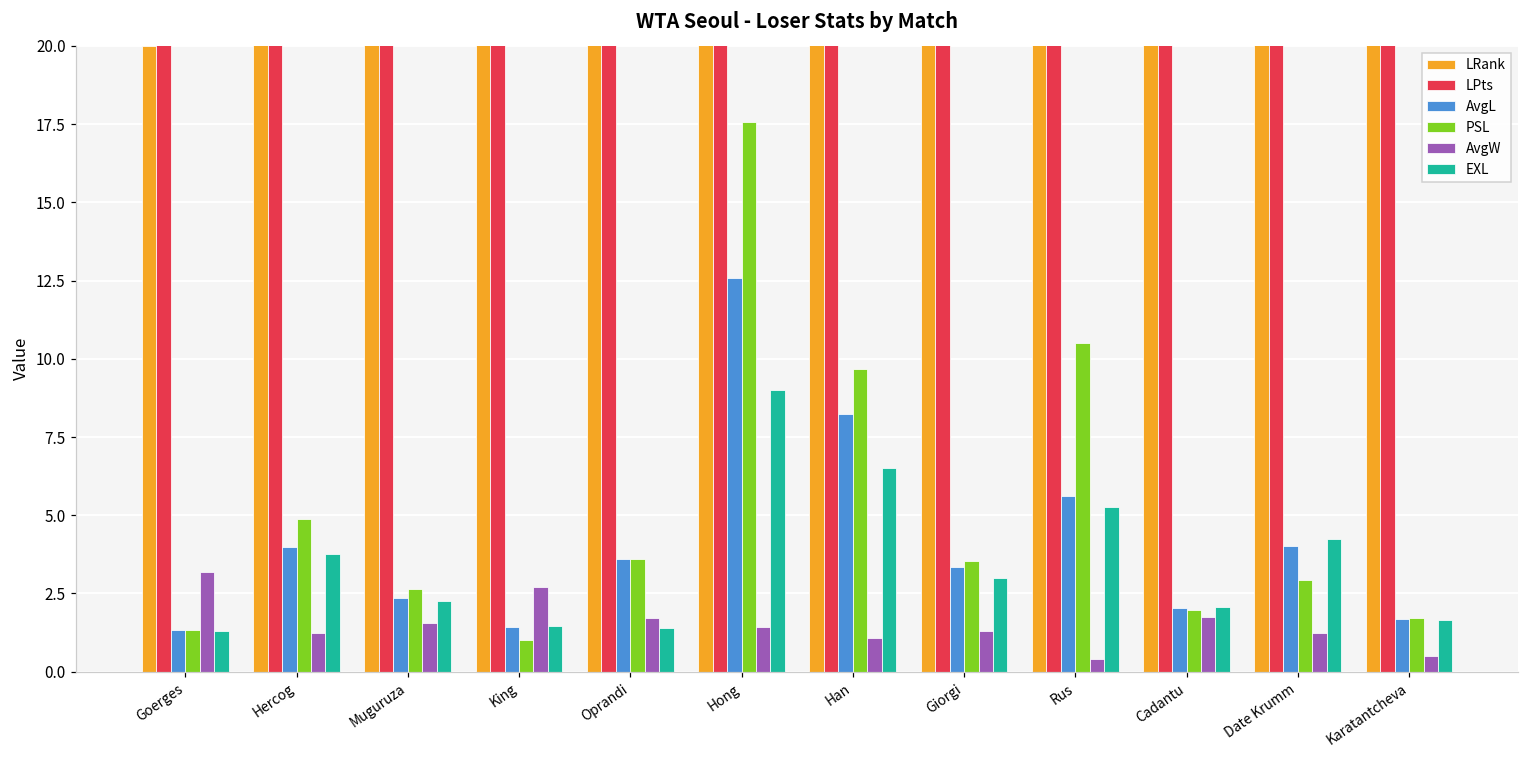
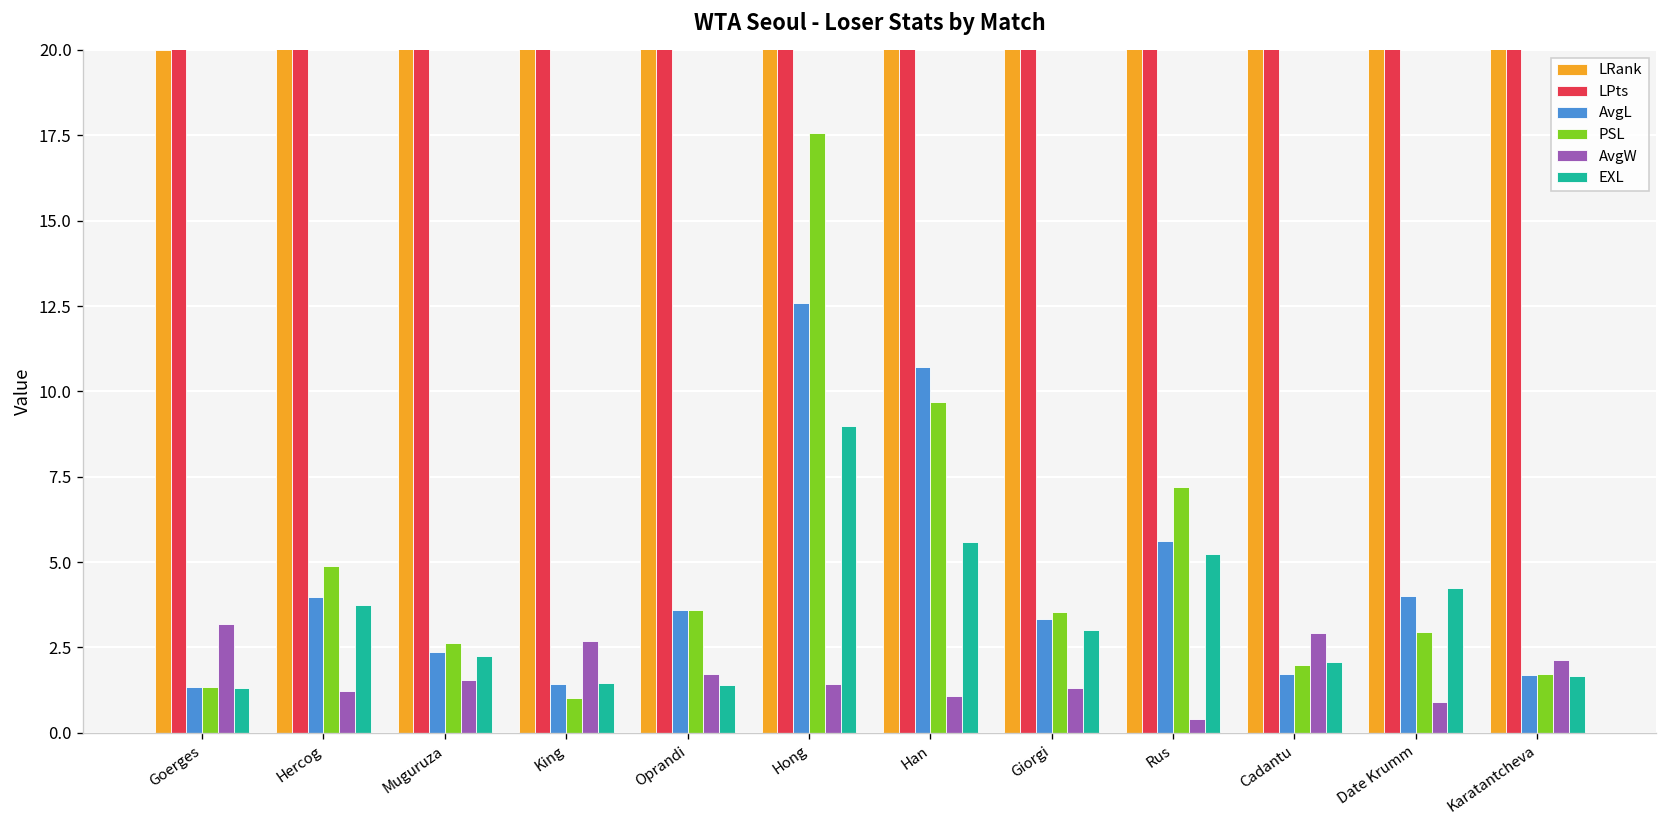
  {
    "LRank": {
      "Goerges": 20.0
    },
    "AvgL": {
      "Goerges": 1.3,
      "Hercog": 4.0,
      "Muguruza": 2.4,
      "King": 1.4,
      "Oprandi": 3.6,
      "Hong": 12.6,
-     "Han": 8.2,
+     "Han": 10.7,
      "Giorgi": 3.3,
      "Rus": 5.6,
-     "Cadantu": 2.0,
+     "Cadantu": 1.7,
      "Date Krumm": 4.0,
      "Karatantcheva": 1.7
    },
    "PSL": {
      "Goerges": 1.3,
      "Hercog": 4.9,
      "Muguruza": 2.6,
      "King": 1.0,
      "Oprandi": 3.6,
      "Hong": 17.6,
      "Han": 9.7,
      "Giorgi": 3.6,
-     "Rus": 10.5,
+     "Rus": 7.2,
      "Cadantu": 2.0,
      "Date Krumm": 2.9,
      "Karatantcheva": 1.7
    },
    "AvgW": {
      "Goerges": 3.2,
      "Hercog": 1.2,
      "Muguruza": 1.6,
      "King": 2.7,
      "Oprandi": 1.7,
      "Hong": 1.4,
      "Han": 1.1,
      "Giorgi": 1.3,
      "Rus": 0.4,
-     "Cadantu": 1.8,
-     "Date Krumm": 1.2,
-     "Karatantcheva": 0.5
+     "Cadantu": 2.9,
+     "Date Krumm": 0.9,
+     "Karatantcheva": 2.1
    },
    "EXL": {
      "Goerges": 1.3,
      "Hercog": 3.8,
      "Muguruza": 2.3,
      "King": 1.5,
      "Oprandi": 1.4,
      "Hong": 9.0,
-     "Han": 6.5,
+     "Han": 5.6,
      "Giorgi": 3.0,
      "Rus": 5.3,
      "Cadantu": 2.1,
      "Date Krumm": 4.3,
      "Karatantcheva": 1.7
    }
  }
